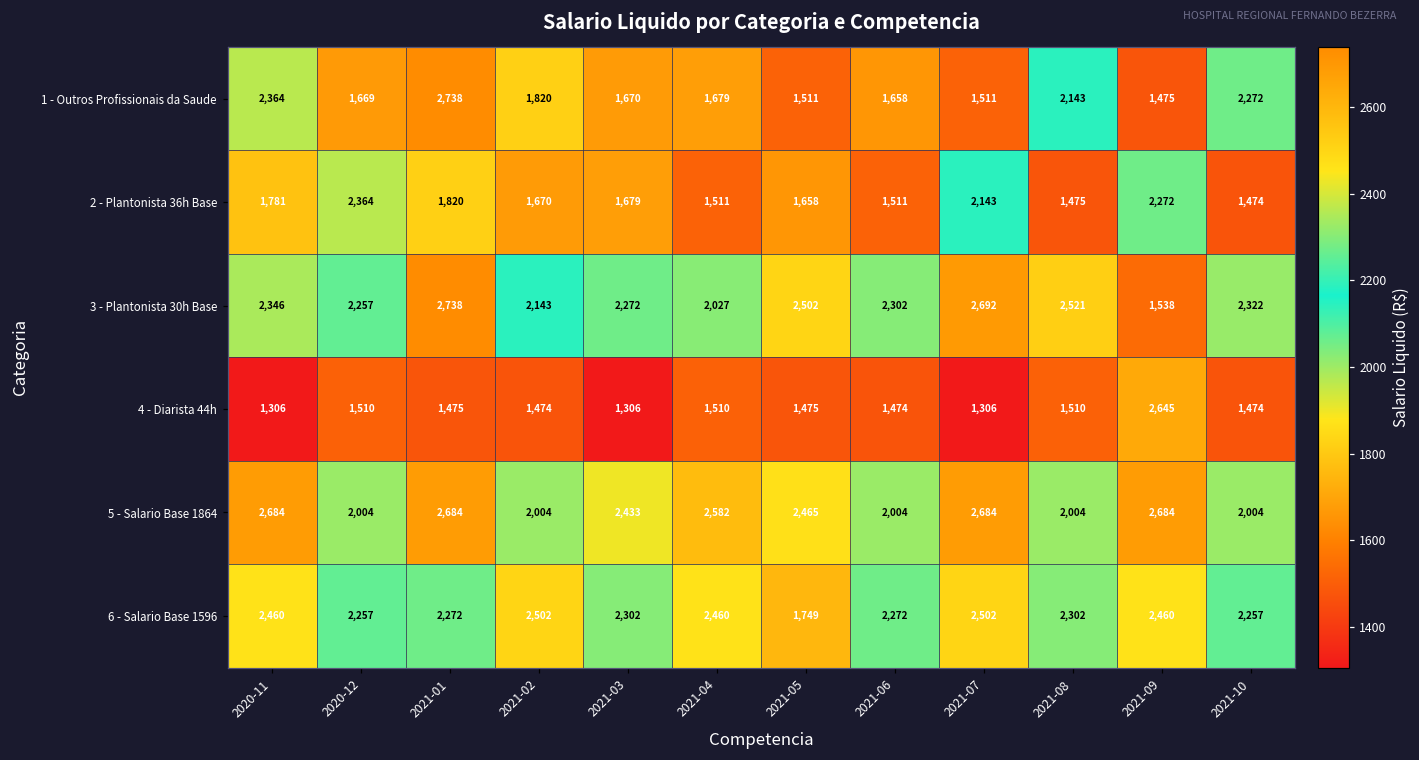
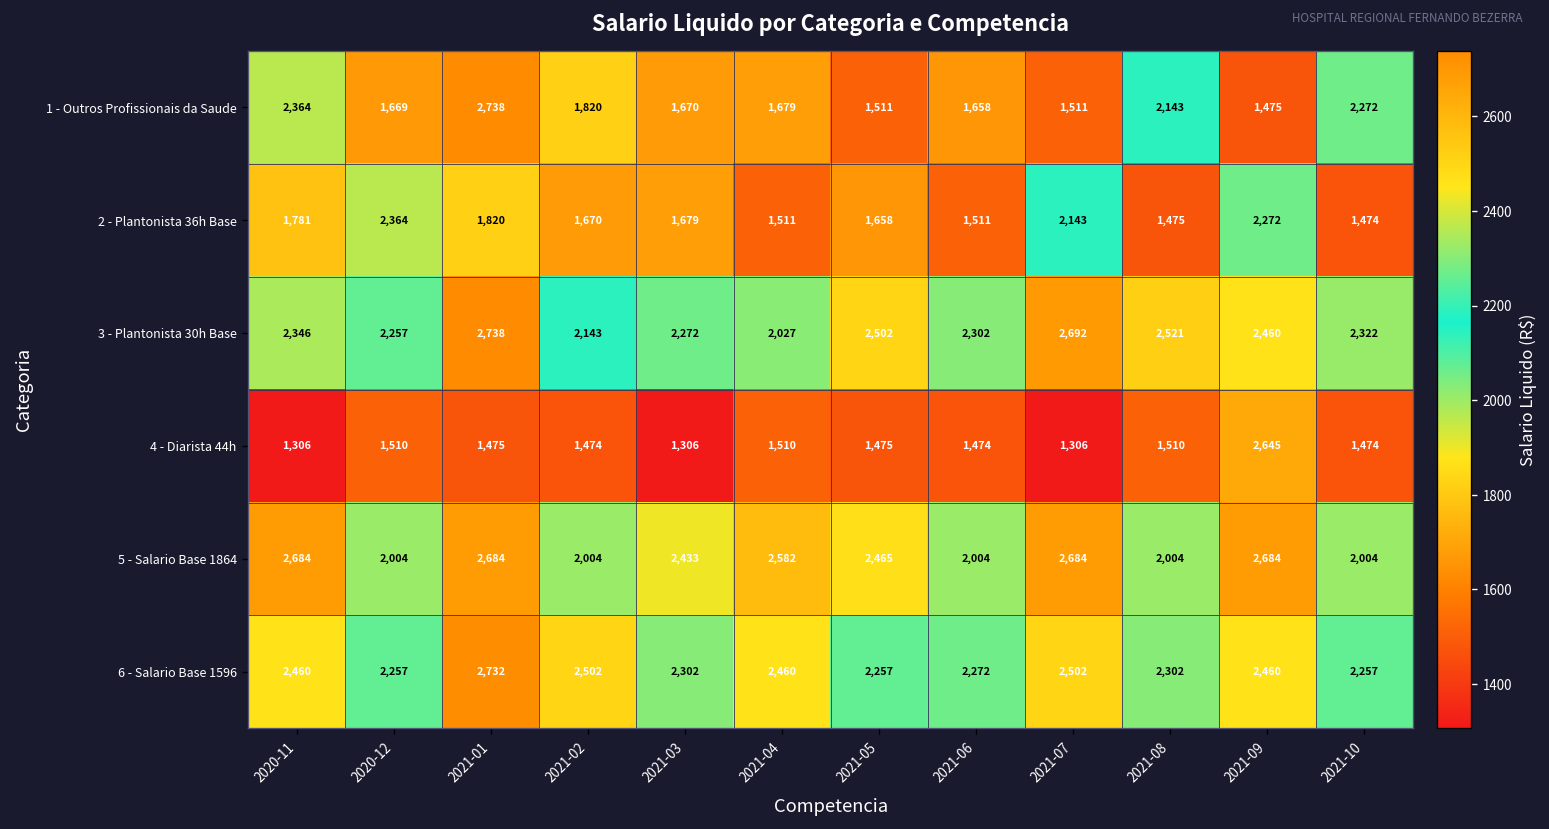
  {
    "1 - Outros Profissionais da Saude": {
      "2020-11": "2,364",
      "2020-12": "1,669",
      "2021-01": "2,738",
      "2021-02": "1,820",
      "2021-03": "1,670",
      "2021-04": "1,679",
      "2021-05": "1,511",
      "2021-06": "1,658",
      "2021-07": "1,511",
      "2021-08": "2,143",
      "2021-09": "1,475",
      "2021-10": "2,272"
    },
    "2 - Plantonista 36h Base": {
      "2020-11": "1,781",
      "2020-12": "2,364",
      "2021-01": "1,820",
      "2021-02": "1,670",
      "2021-03": "1,679",
      "2021-04": "1,511",
      "2021-05": "1,658",
      "2021-06": "1,511",
      "2021-07": "2,143",
      "2021-08": "1,475",
      "2021-09": "2,272",
      "2021-10": "1,474"
    },
    "3 - Plantonista 30h Base": {
      "2020-11": "2,346",
      "2020-12": "2,257",
      "2021-01": "2,738",
      "2021-02": "2,143",
      "2021-03": "2,272",
      "2021-04": "2,027",
      "2021-05": "2,502",
      "2021-06": "2,302",
      "2021-07": "2,692",
      "2021-08": "2,521",
-     "2021-09": "1,538",
+     "2021-09": "2,460",
      "2021-10": "2,322"
    },
    "4 - Diarista 44h": {
      "2020-11": "1,306",
      "2020-12": "1,510",
      "2021-01": "1,475",
      "2021-02": "1,474",
      "2021-03": "1,306",
      "2021-04": "1,510",
      "2021-05": "1,475",
      "2021-06": "1,474",
      "2021-07": "1,306",
      "2021-08": "1,510",
      "2021-09": "2,645",
      "2021-10": "1,474"
    },
    "5 - Salario Base 1864": {
      "2020-11": "2,684",
      "2020-12": "2,004",
      "2021-01": "2,684",
      "2021-02": "2,004",
      "2021-03": "2,433",
      "2021-04": "2,582",
      "2021-05": "2,465",
      "2021-06": "2,004",
      "2021-07": "2,684",
      "2021-08": "2,004",
      "2021-09": "2,684",
      "2021-10": "2,004"
    },
    "6 - Salario Base 1596": {
      "2020-11": "2,460",
      "2020-12": "2,257",
-     "2021-01": "2,272",
+     "2021-01": "2,732",
      "2021-02": "2,502",
      "2021-03": "2,302",
      "2021-04": "2,460",
-     "2021-05": "1,749",
+     "2021-05": "2,257",
      "2021-06": "2,272",
      "2021-07": "2,502",
      "2021-08": "2,302",
      "2021-09": "2,460",
      "2021-10": "2,257"
    }
  }
